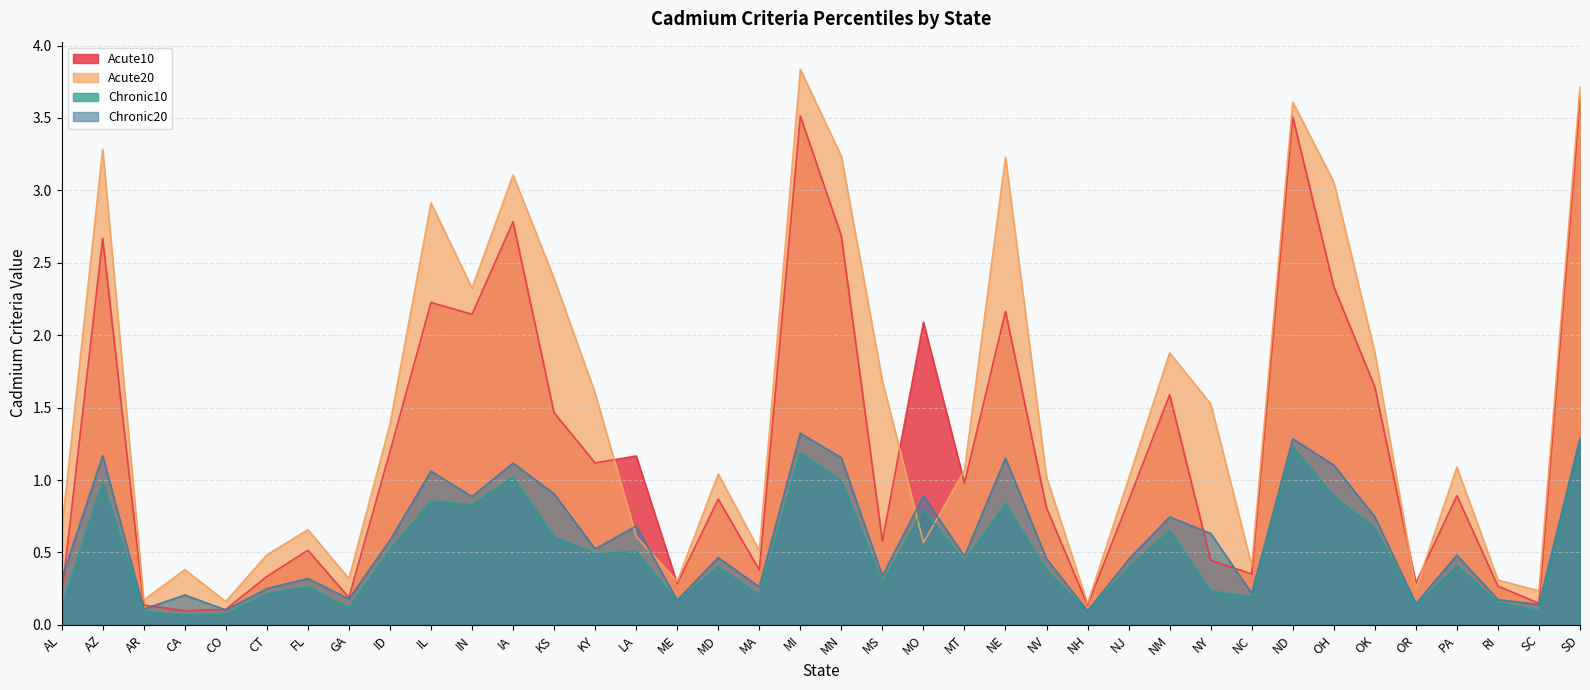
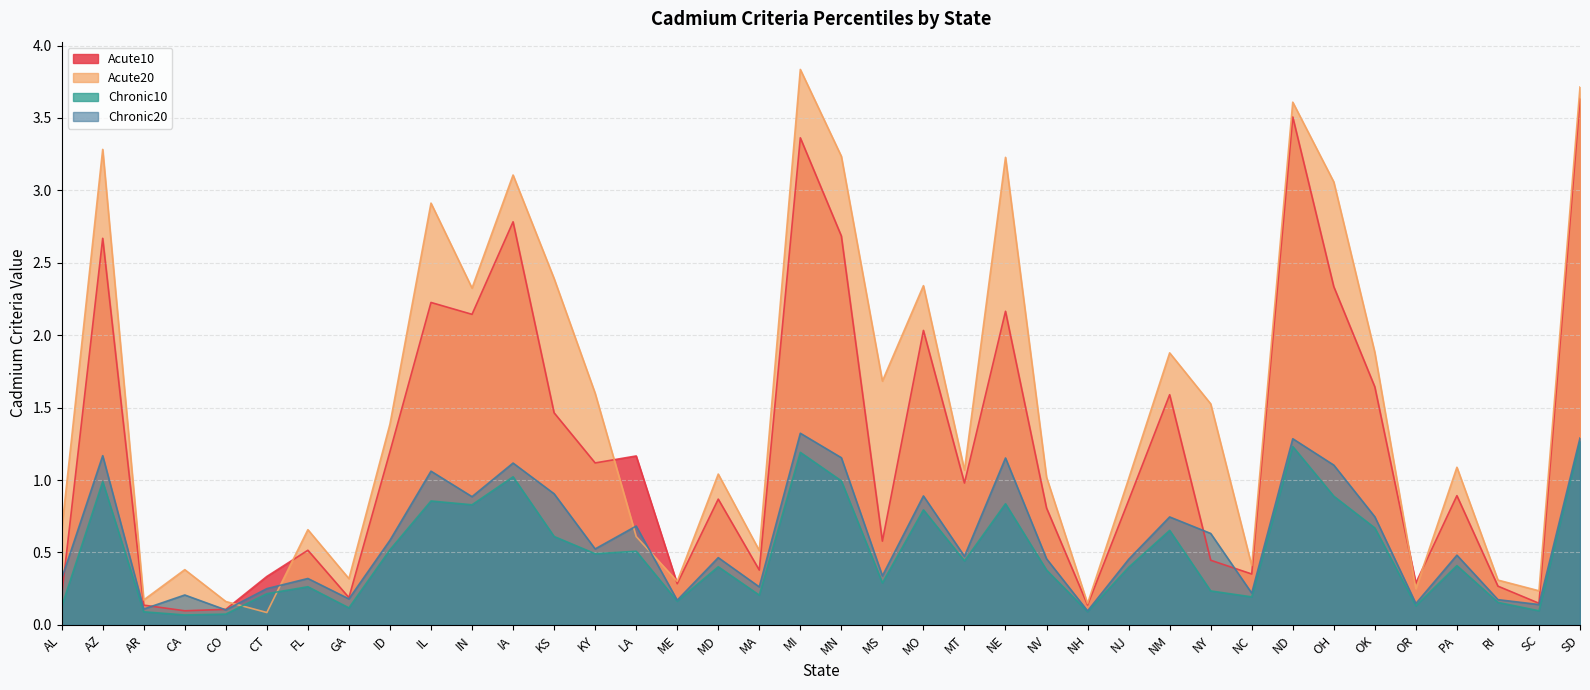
  {
    "Acute10": {
      "AL": 0.20,
      "AZ": 2.67,
      "AR": 0.14,
      "CA": 0.10,
      "CT": 0.33,
      "FL": 0.52,
      "ID": 1.20,
      "IL": 2.23,
      "IN": 2.14,
      "IA": 2.78,
      "KS": 1.46,
      "KY": 1.12,
      "LA": 1.17,
      "MD": 0.87,
      "MA": 0.38,
-     "MI": 3.51,
+     "MI": 3.36,
      "MN": 2.69,
      "MS": 0.58,
-     "MO": 2.09,
+     "MO": 2.03,
      "MT": 0.98,
      "NE": 2.17,
      "NV": 0.81,
      "NJ": 0.86,
      "NM": 1.59,
      "NY": 0.45,
      "NC": 0.35,
      "ND": 3.51,
      "OH": 2.34,
      "OK": 1.64,
      "OR": 0.29,
      "PA": 0.89,
      "RI": 0.27,
      "SD": 3.63
    },
    "Acute20": {
      "AL": 0.65,
      "AZ": 3.28,
      "AR": 0.17,
      "CA": 0.38,
      "CO": 0.16,
-     "CT": 0.48,
+     "CT": 0.09,
      "FL": 0.66,
      "GA": 0.32,
      "ID": 1.39,
      "IL": 2.91,
      "IN": 2.33,
      "IA": 3.11,
      "KS": 2.39,
      "KY": 1.60,
      "LA": 0.61,
      "MD": 1.04,
      "MA": 0.51,
      "MI": 3.84,
      "MN": 3.24,
      "MS": 1.68,
-     "MO": 0.57,
+     "MO": 2.34,
      "MT": 1.07,
      "NE": 3.23,
      "NV": 1.02,
      "NJ": 1.01,
      "NM": 1.88,
      "NY": 1.53,
      "NC": 0.41,
      "ND": 3.61,
      "OH": 3.06,
      "OK": 1.88,
      "OR": 0.25,
      "PA": 1.09,
      "RI": 0.31,
      "SC": 0.24,
      "SD": 3.71
    }
  }
